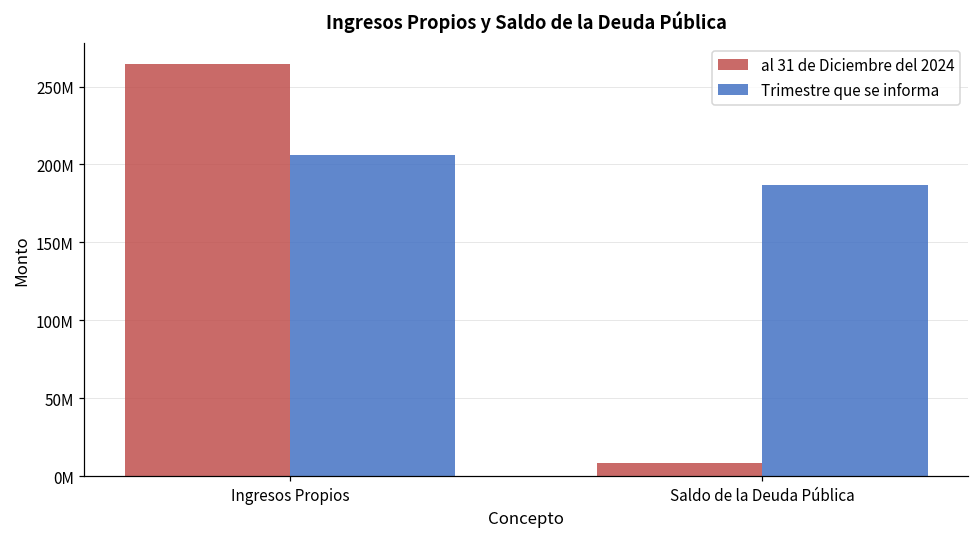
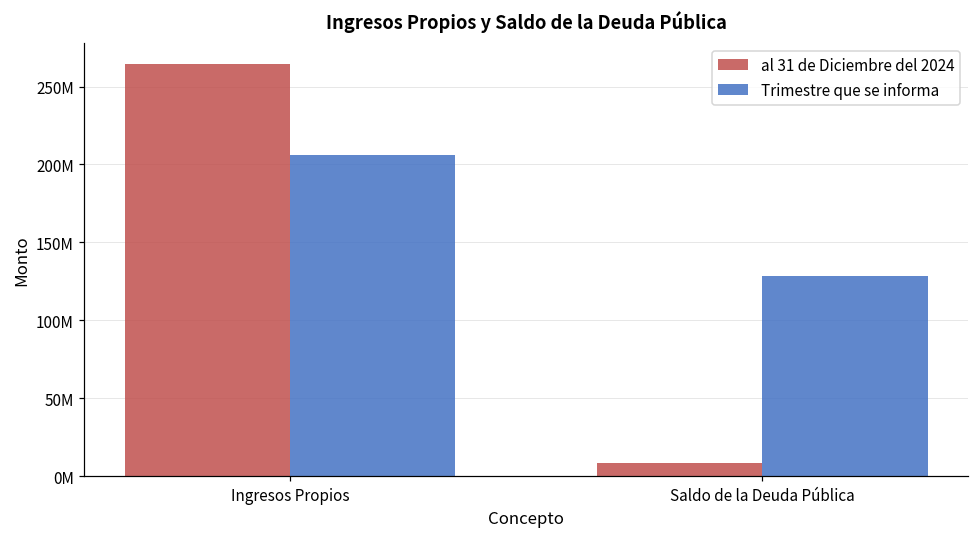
  {
    "al 31 de Diciembre del 2024": {
      "Ingresos Propios": 265000000,
      "Saldo de la Deuda Pública": 8000000
    },
    "Trimestre que se informa": {
      "Ingresos Propios": 206000000,
-     "Saldo de la Deuda Pública": 187000000
+     "Saldo de la Deuda Pública": 128000000
    }
  }
